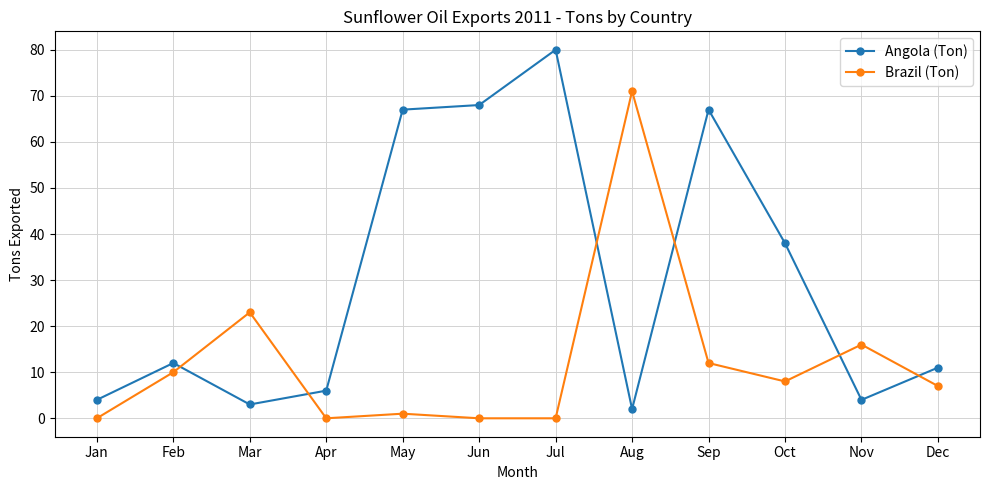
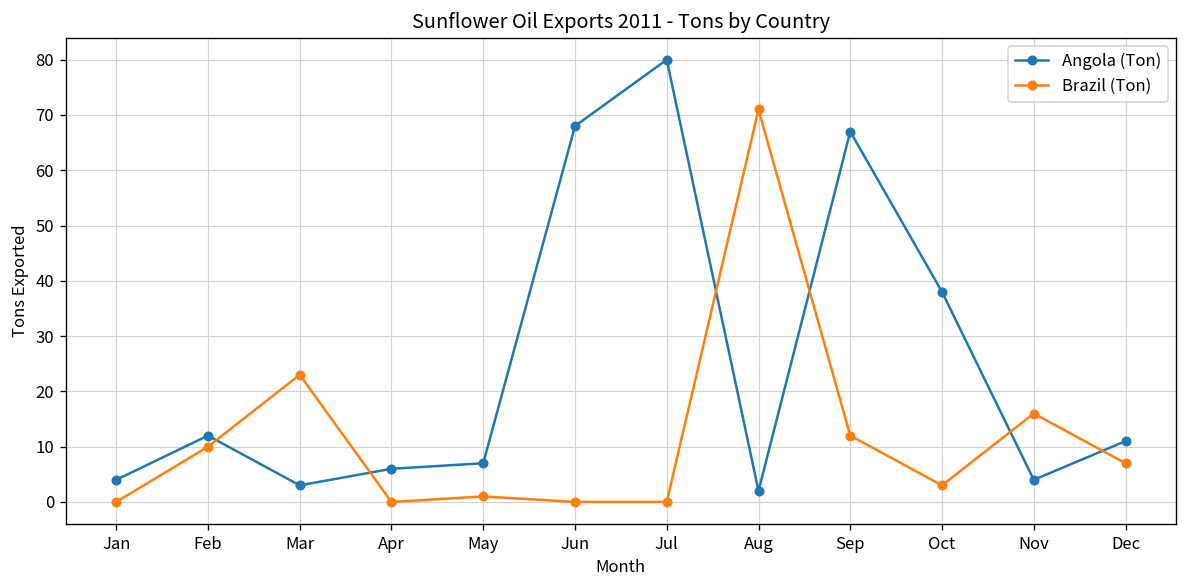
  {
    "Angola (Ton)": {
      "Jan": 4,
      "Feb": 12,
      "Mar": 3,
      "Apr": 6,
-     "May": 67,
+     "May": 7,
      "Jun": 68,
      "Jul": 80,
      "Aug": 2,
      "Sep": 67,
      "Oct": 38,
      "Nov": 4,
      "Dec": 11
    },
    "Brazil (Ton)": {
      "Jan": 0,
      "Feb": 10,
      "Mar": 23,
      "Apr": 0,
      "May": 1,
      "Jun": 0,
      "Jul": 0,
      "Aug": 71,
      "Sep": 12,
-     "Oct": 8,
+     "Oct": 3,
      "Nov": 16,
      "Dec": 7
    }
  }
